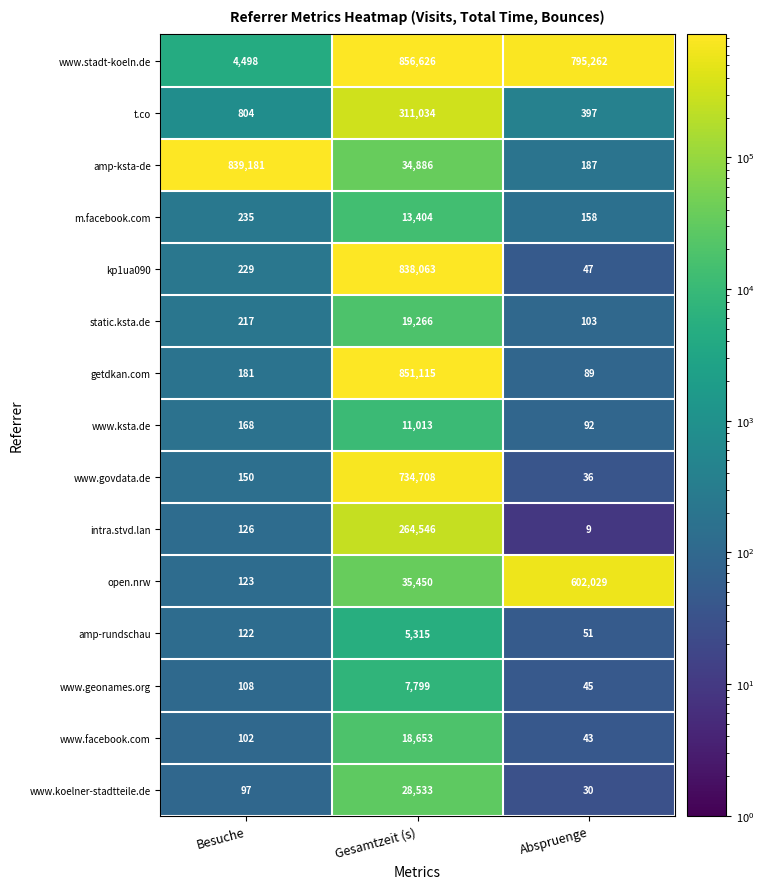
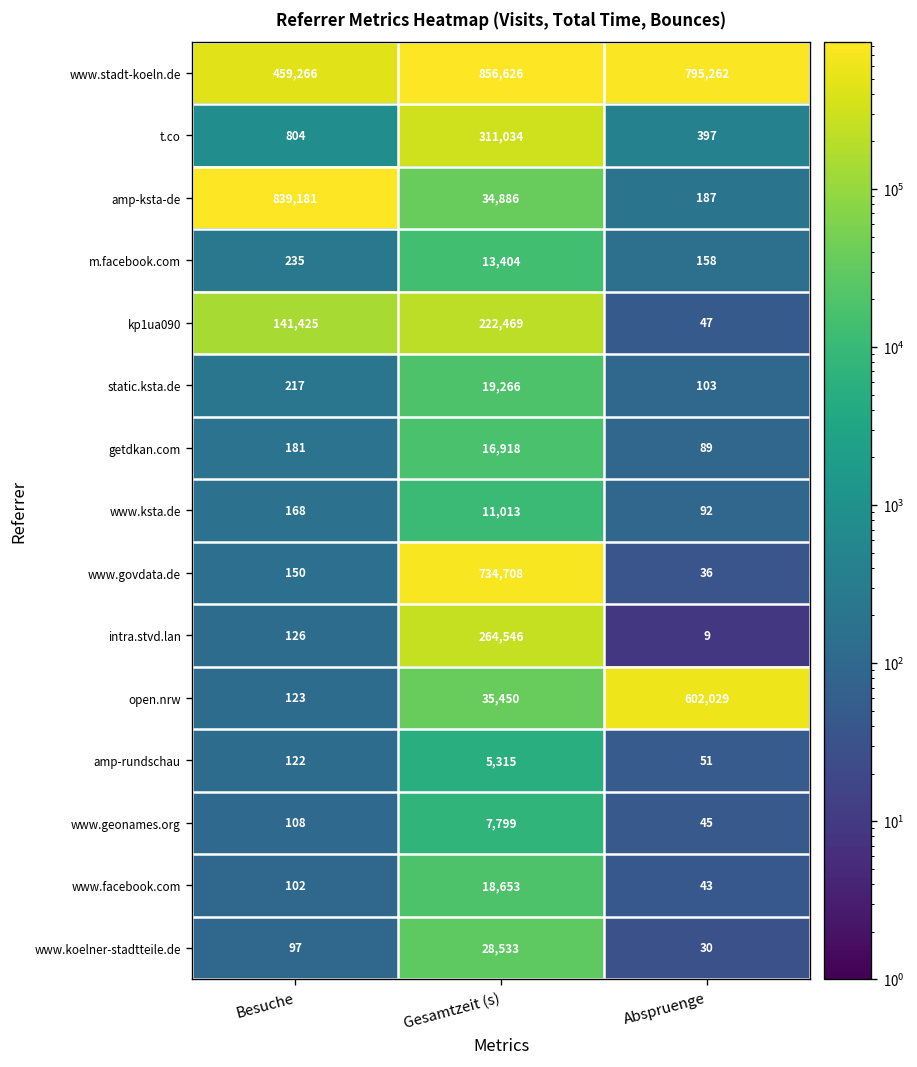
  {
    "www.stadt-koeln.de": {
-     "Besuche": "4,498",
+     "Besuche": "459,266",
      "Gesamtzeit (s)": "856,626",
      "Abspruenge": "795,262"
    },
    "t.co": {
      "Besuche": "804",
      "Gesamtzeit (s)": "311,034",
      "Abspruenge": "397"
    },
    "amp-ksta-de": {
      "Besuche": "839,181",
      "Gesamtzeit (s)": "34,886",
      "Abspruenge": "187"
    },
    "m.facebook.com": {
      "Besuche": "235",
      "Gesamtzeit (s)": "13,404",
      "Abspruenge": "158"
    },
    "kp1ua090": {
-     "Besuche": "229",
-     "Gesamtzeit (s)": "838,063",
+     "Besuche": "141,425",
+     "Gesamtzeit (s)": "222,469",
      "Abspruenge": "47"
    },
    "static.ksta.de": {
      "Besuche": "217",
      "Gesamtzeit (s)": "19,266",
      "Abspruenge": "103"
    },
    "getdkan.com": {
      "Besuche": "181",
-     "Gesamtzeit (s)": "851,115",
+     "Gesamtzeit (s)": "16,918",
      "Abspruenge": "89"
    },
    "www.ksta.de": {
      "Besuche": "168",
      "Gesamtzeit (s)": "11,013",
      "Abspruenge": "92"
    },
    "www.govdata.de": {
      "Besuche": "150",
      "Gesamtzeit (s)": "734,708",
      "Abspruenge": "36"
    },
    "intra.stvd.lan": {
      "Besuche": "126",
      "Gesamtzeit (s)": "264,546",
      "Abspruenge": "9"
    },
    "open.nrw": {
      "Besuche": "123",
      "Gesamtzeit (s)": "35,450",
      "Abspruenge": "602,029"
    },
    "amp-rundschau": {
      "Besuche": "122",
      "Gesamtzeit (s)": "5,315",
      "Abspruenge": "51"
    },
    "www.geonames.org": {
      "Besuche": "108",
      "Gesamtzeit (s)": "7,799",
      "Abspruenge": "45"
    },
    "www.facebook.com": {
      "Besuche": "102",
      "Gesamtzeit (s)": "18,653",
      "Abspruenge": "43"
    },
    "www.koelner-stadtteile.de": {
      "Besuche": "97",
      "Gesamtzeit (s)": "28,533",
      "Abspruenge": "30"
    }
  }
